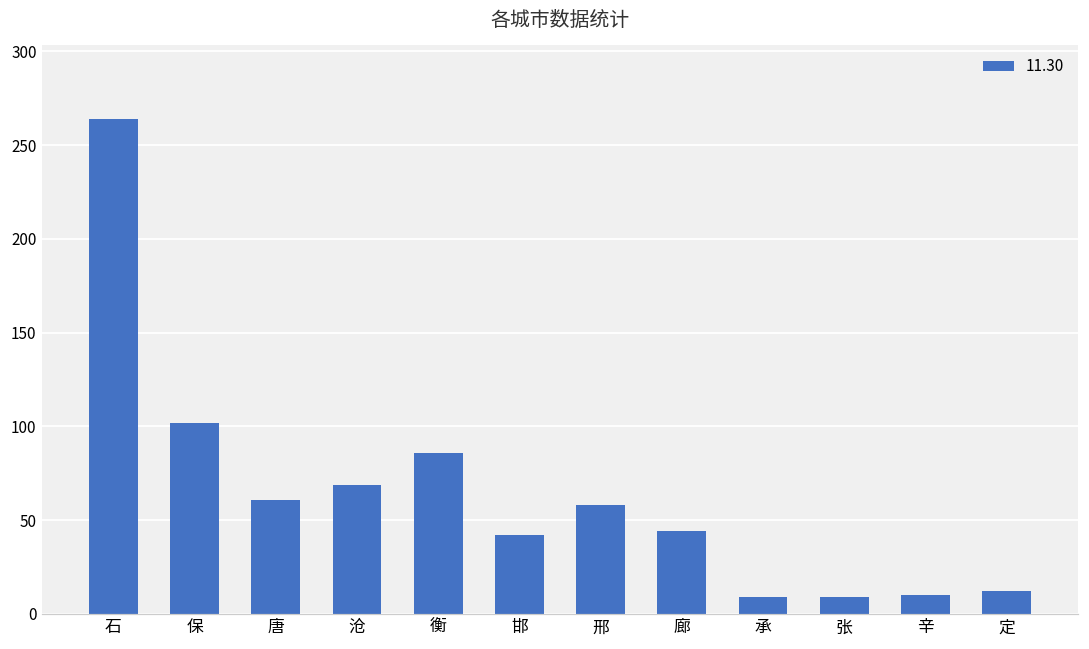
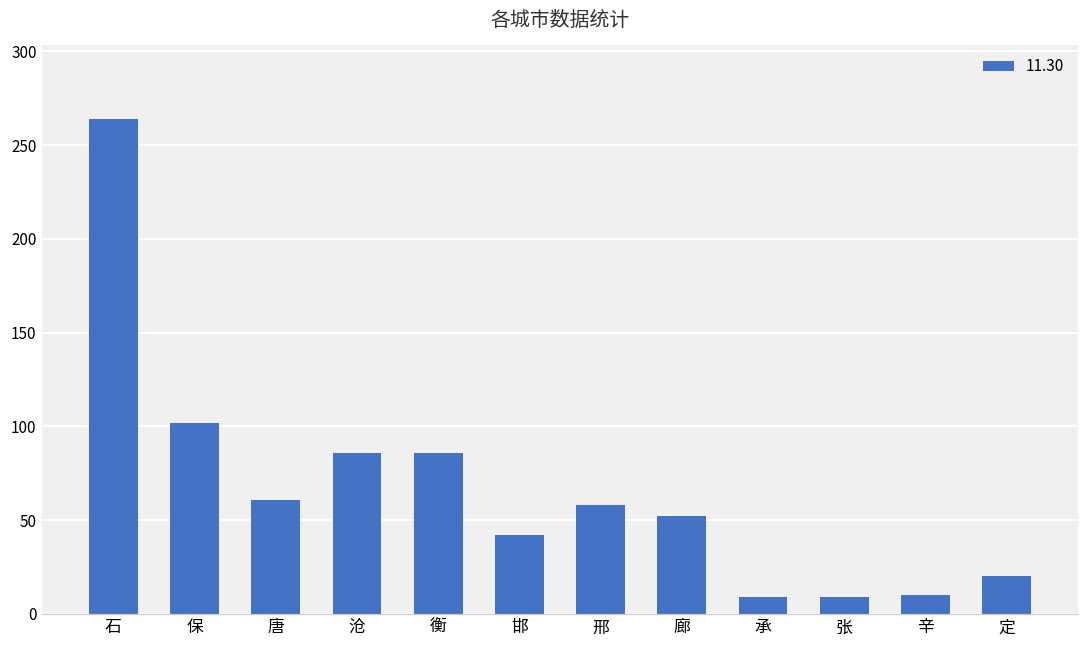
  {
    "石": 264,
    "保": 102,
    "唐": 61,
-   "沧": 69,
+   "沧": 86,
    "衡": 86,
    "邯": 42,
    "邢": 58,
-   "廊": 44,
+   "廊": 52,
    "承": 9,
    "张": 9,
    "辛": 10,
-   "定": 12
+   "定": 20
  }
